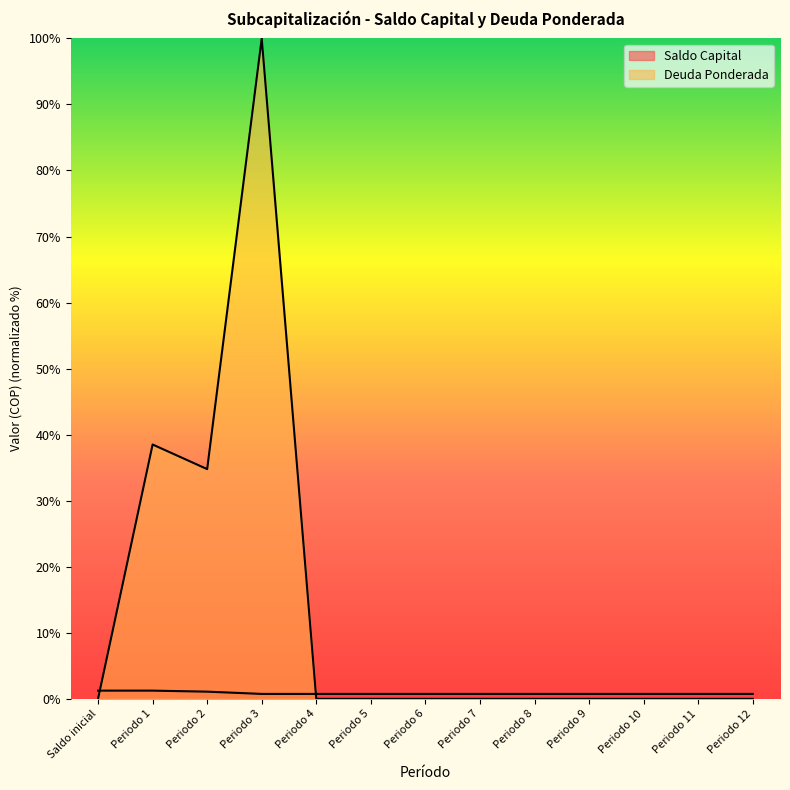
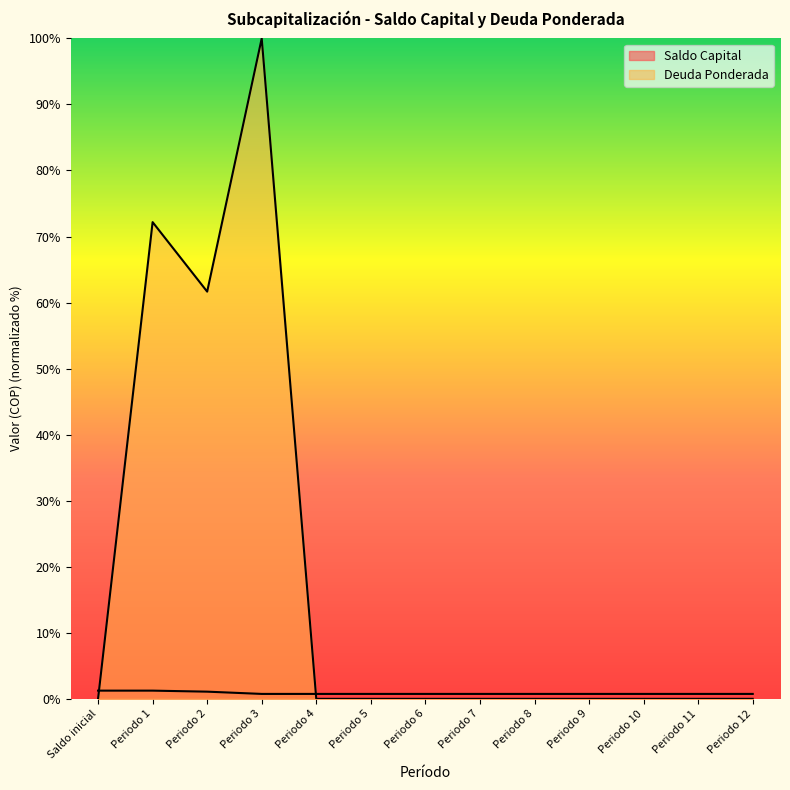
  {
    "Saldo Capital": {
      "Saldo inicial": "1%",
      "Periodo 1": "1%",
      "Periodo 2": "1%",
      "Periodo 3": "1%",
      "Periodo 4": "1%",
      "Periodo 5": "1%",
      "Periodo 6": "1%",
      "Periodo 7": "1%",
      "Periodo 8": "1%",
      "Periodo 9": "1%",
      "Periodo 10": "1%",
      "Periodo 11": "1%",
      "Periodo 12": "1%"
    },
    "Deuda Ponderada": {
      "Saldo inicial": "0%",
-     "Periodo 1": "39%",
-     "Periodo 2": "35%",
+     "Periodo 1": "72%",
+     "Periodo 2": "62%",
      "Periodo 3": "100%",
      "Periodo 4": "0%",
      "Periodo 5": "0%",
      "Periodo 6": "0%",
      "Periodo 7": "0%",
      "Periodo 8": "0%",
      "Periodo 9": "0%",
      "Periodo 10": "0%",
      "Periodo 11": "0%",
      "Periodo 12": "0%"
    }
  }
